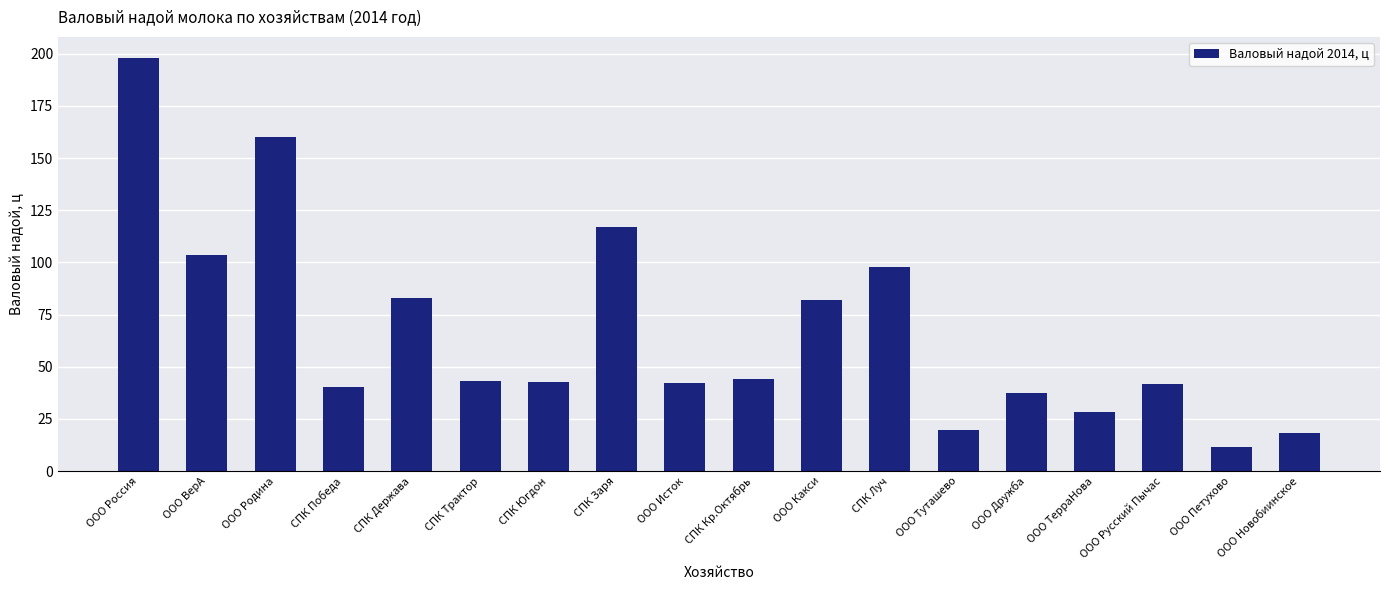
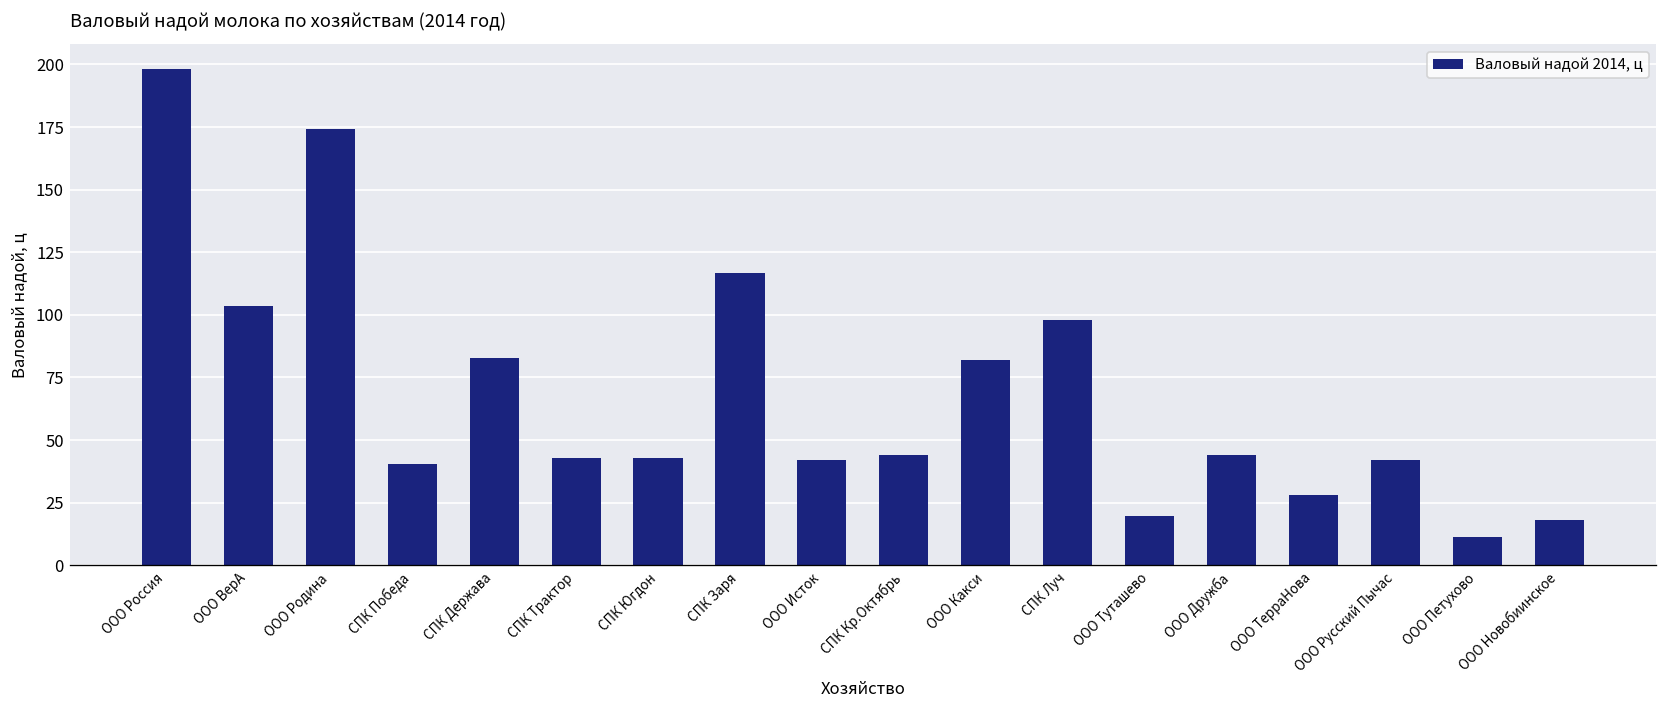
  {
    "ООО Россия": 198,
    "ООО ВерА": 104,
-   "ООО Родина": 160,
+   "ООО Родина": 174,
    "СПК Победа": 40,
    "СПК Держава": 83,
    "СПК Трактор": 43,
    "СПК Югдон": 43,
    "СПК Заря": 117,
    "ООО Исток": 42,
    "СПК Кр.Октябрь": 44,
    "ООО Какси": 82,
    "СПК Луч": 98,
    "ООО Туташево": 20,
-   "ООО Дружба": 37,
+   "ООО Дружба": 44,
    "ООО ТерраНова": 28,
    "ООО Русский Пычас": 42,
    "ООО Петухово": 11,
    "ООО Новобиинское": 18
  }
